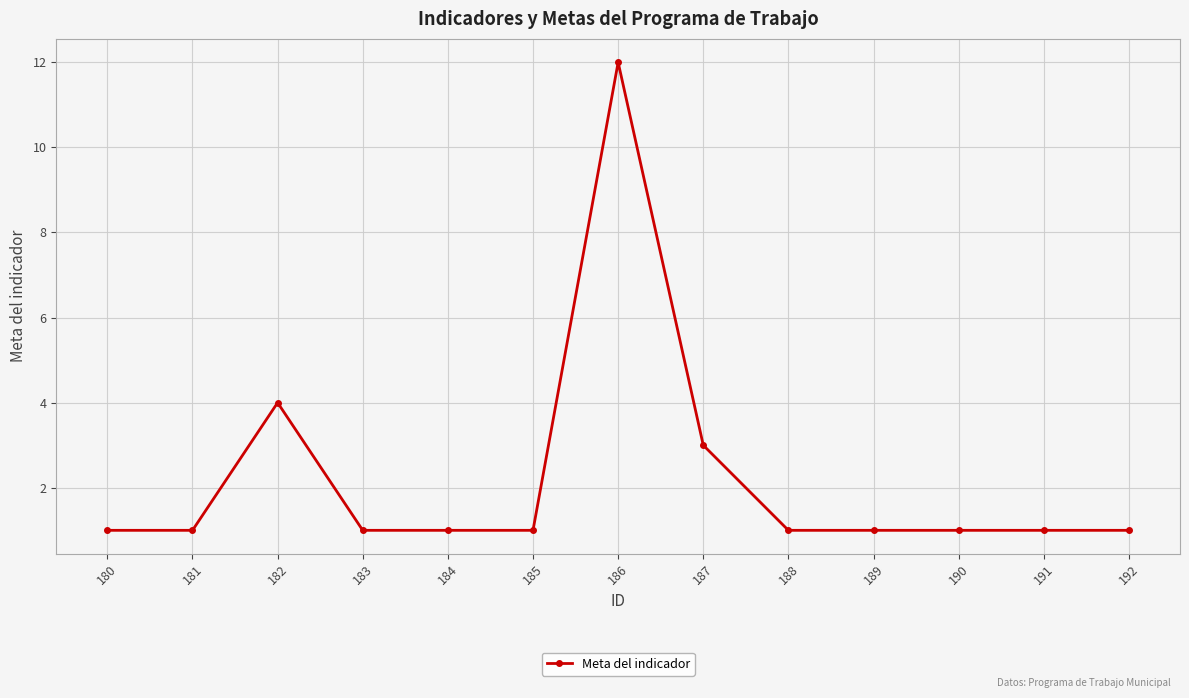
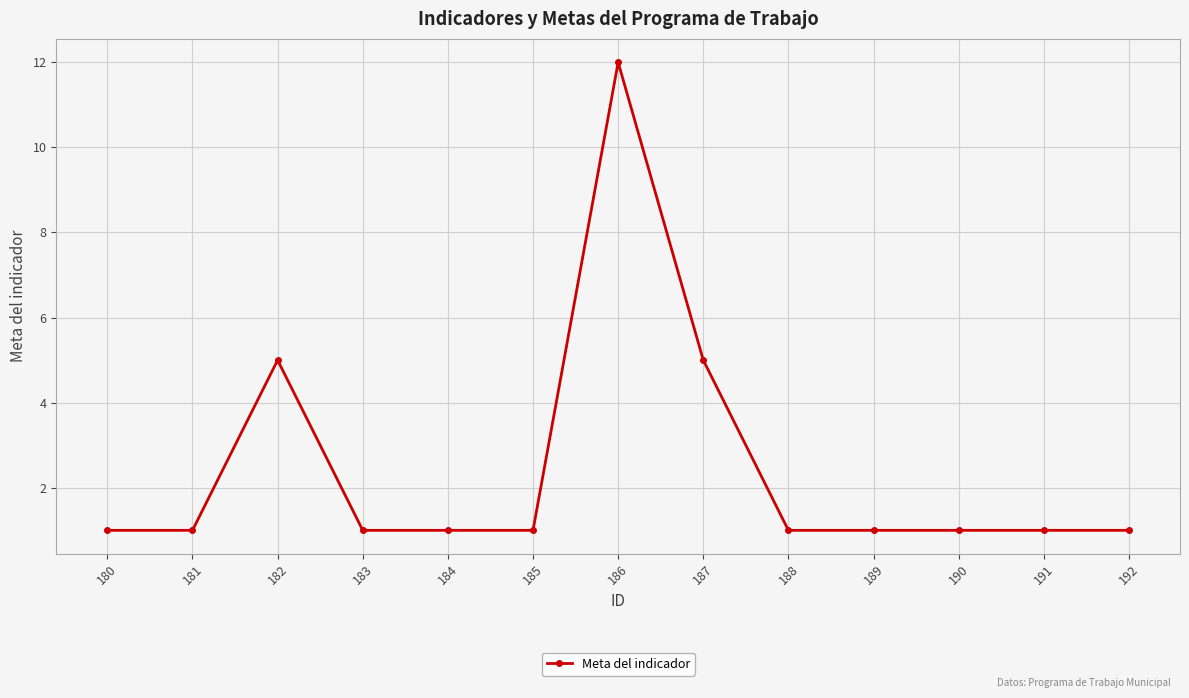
  {
    "180": 1,
    "181": 1,
-   "182": 4,
+   "182": 5,
    "183": 1,
    "184": 1,
    "185": 1,
    "186": 12,
-   "187": 3,
+   "187": 5,
    "188": 1,
    "189": 1,
    "190": 1,
    "191": 1,
    "192": 1
  }
